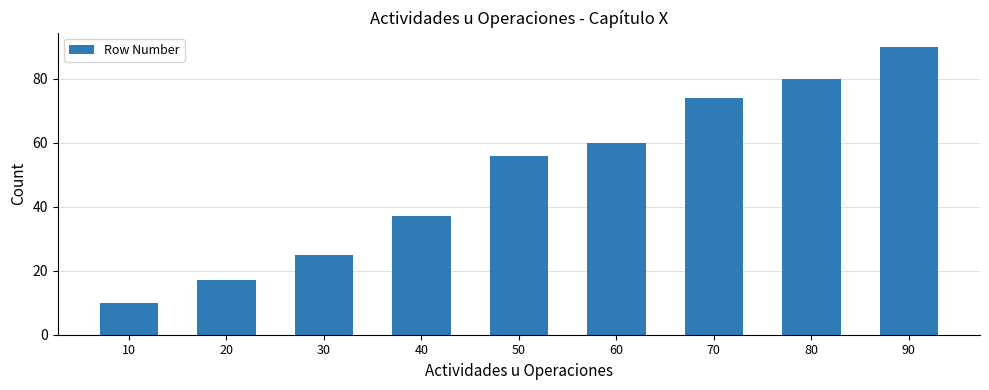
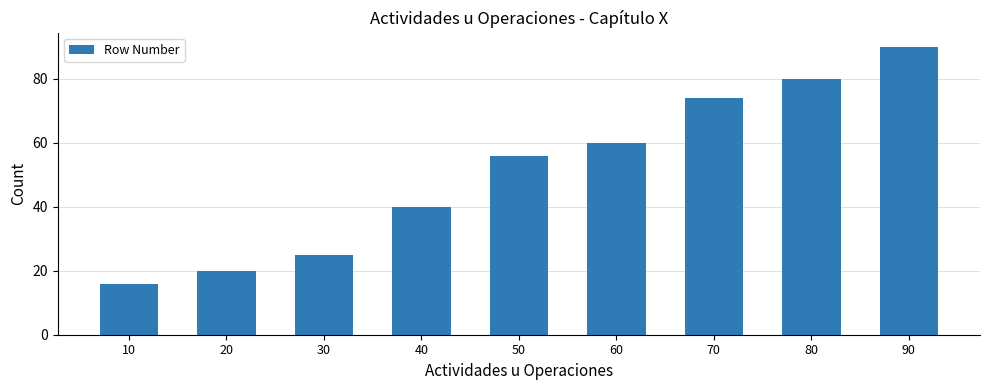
  {
-   "10": 10,
-   "20": 17,
+   "10": 16,
+   "20": 20,
    "30": 25,
-   "40": 37,
+   "40": 40,
    "50": 56,
    "60": 60,
    "70": 74,
    "80": 80,
    "90": 90
  }
